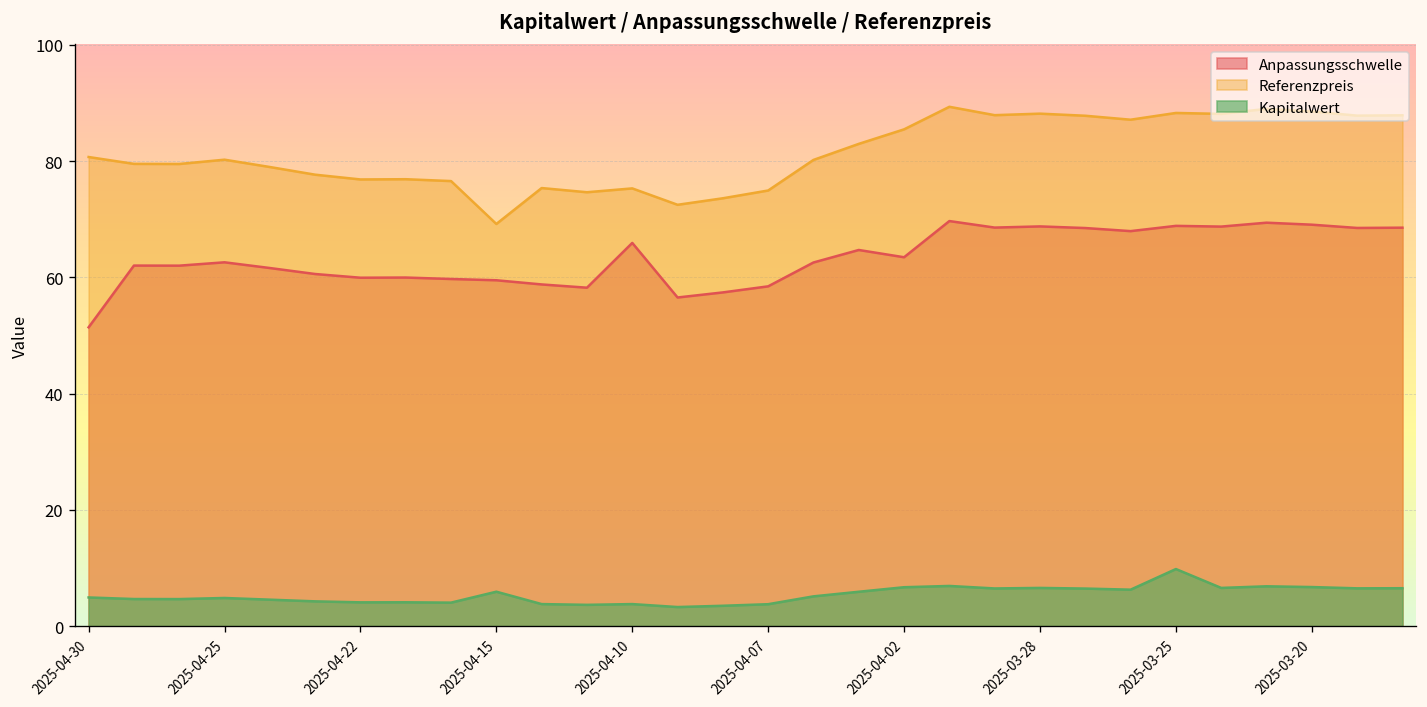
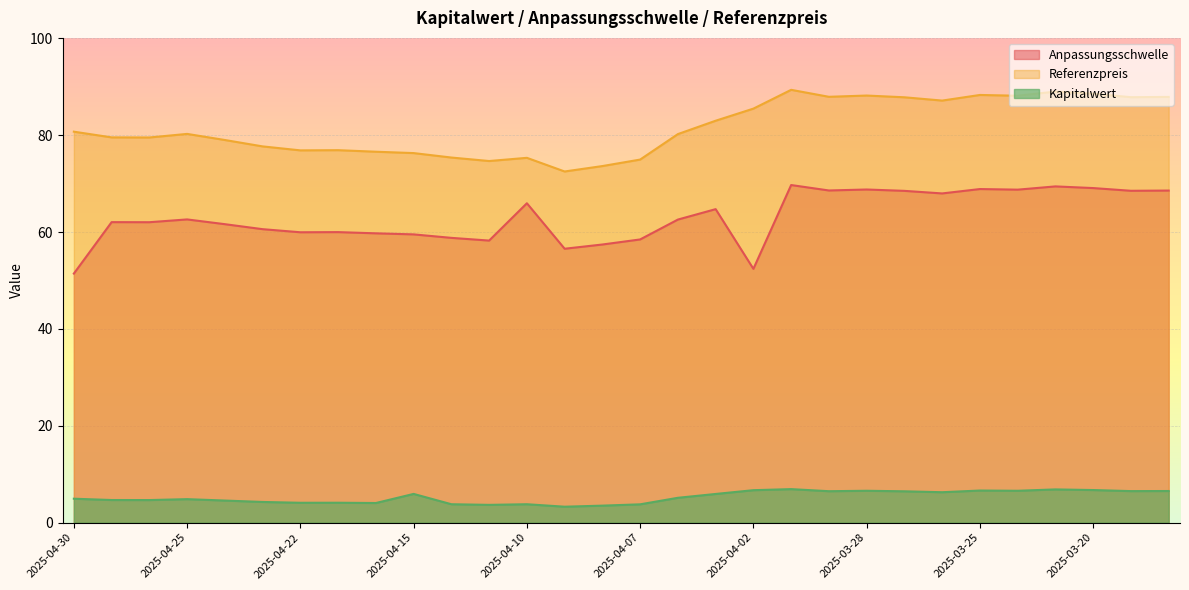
  {
    "Anpassungsschwelle": {
      "2025-04-30": 51,
      "2025-04-25": 63,
      "2025-04-22": 60,
      "2025-04-15": 60,
      "2025-04-10": 66,
      "2025-04-07": 58,
-     "2025-04-02": 63,
+     "2025-04-02": 52,
      "2025-03-28": 69,
      "2025-03-25": 69,
      "2025-03-20": 69
    },
    "Referenzpreis": {
      "2025-04-30": 81,
      "2025-04-25": 80,
      "2025-04-22": 77,
-     "2025-04-15": 69,
+     "2025-04-15": 76,
      "2025-04-10": 75,
      "2025-04-07": 75,
      "2025-04-02": 85,
      "2025-03-28": 88,
      "2025-03-25": 88
    },
    "Kapitalwert": {
      "2025-04-30": 5,
      "2025-04-25": 5,
      "2025-04-22": 4,
      "2025-04-15": 6,
      "2025-04-10": 4,
      "2025-04-07": 4,
      "2025-04-02": 7,
      "2025-03-28": 7,
-     "2025-03-25": 10,
+     "2025-03-25": 7,
      "2025-03-20": 7
    }
  }
